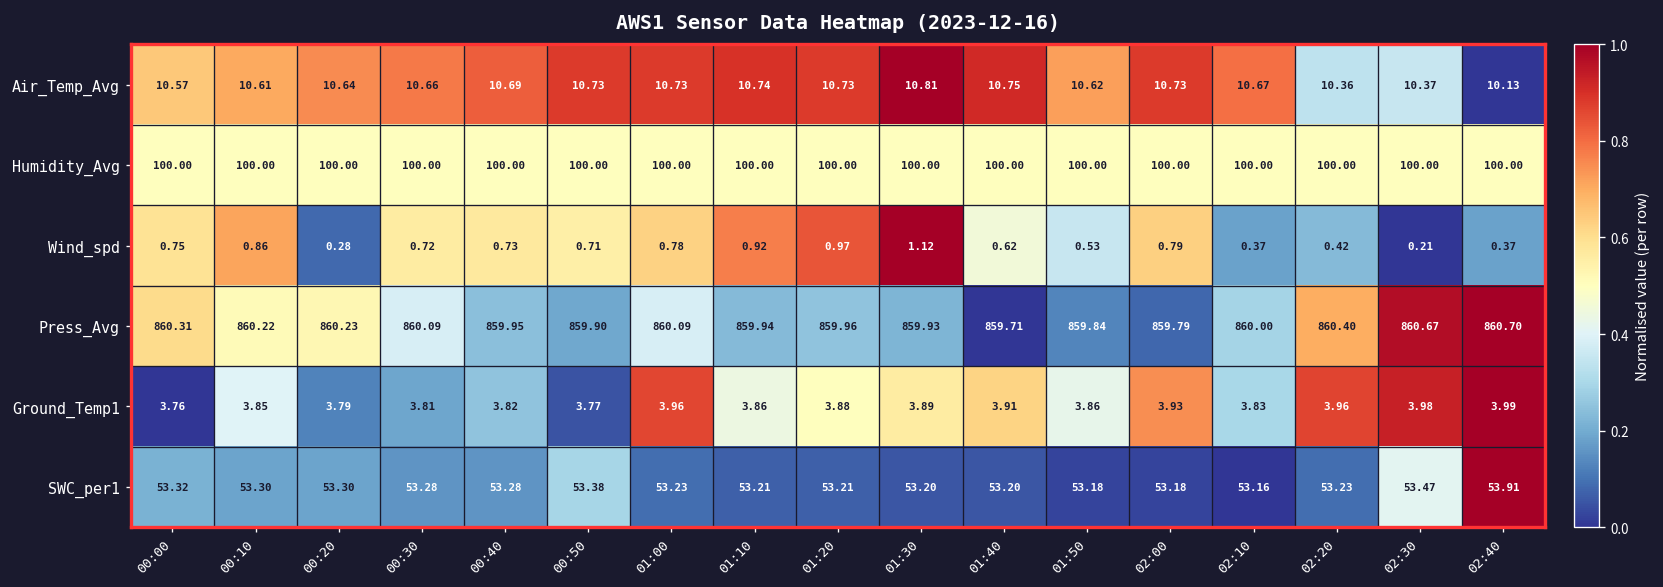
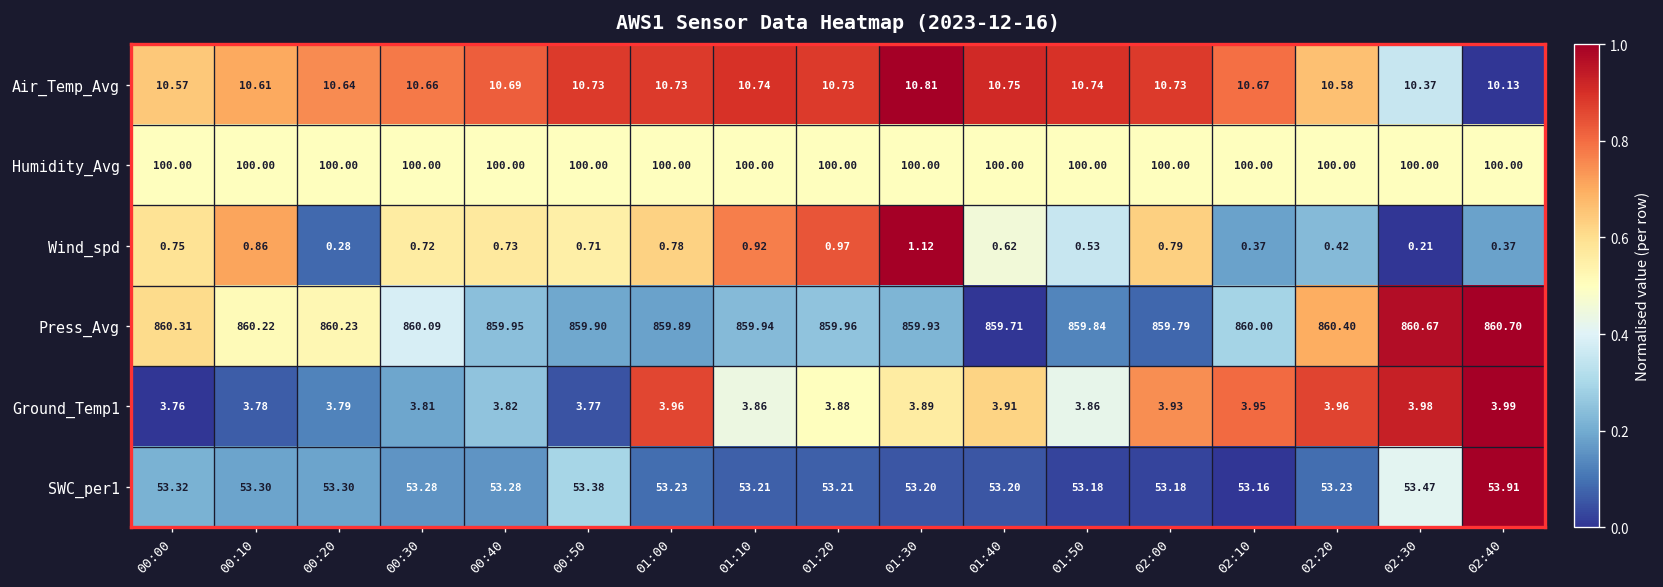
  {
    "Air_Temp_Avg": {
      "00:00": 10.57,
      "00:10": 10.61,
      "00:20": 10.64,
      "00:30": 10.66,
      "00:40": 10.69,
      "00:50": 10.73,
      "01:00": 10.73,
      "01:10": 10.74,
      "01:20": 10.73,
      "01:30": 10.81,
      "01:40": 10.75,
-     "01:50": 10.62,
+     "01:50": 10.74,
      "02:00": 10.73,
      "02:10": 10.67,
-     "02:20": 10.36,
+     "02:20": 10.58,
      "02:30": 10.37,
      "02:40": 10.13
    },
    "Humidity_Avg": {
      "00:00": 100.00,
      "00:10": 100.00,
      "00:20": 100.00,
      "00:30": 100.00,
      "00:40": 100.00,
      "00:50": 100.00,
      "01:00": 100.00,
      "01:10": 100.00,
      "01:20": 100.00,
      "01:30": 100.00,
      "01:40": 100.00,
      "01:50": 100.00,
      "02:00": 100.00,
      "02:10": 100.00,
      "02:20": 100.00,
      "02:30": 100.00,
      "02:40": 100.00
    },
    "Wind_spd": {
      "00:00": 0.75,
      "00:10": 0.86,
      "00:20": 0.28,
      "00:30": 0.72,
      "00:40": 0.73,
      "00:50": 0.71,
      "01:00": 0.78,
      "01:10": 0.92,
      "01:20": 0.97,
      "01:30": 1.12,
      "01:40": 0.62,
      "01:50": 0.53,
      "02:00": 0.79,
      "02:10": 0.37,
      "02:20": 0.42,
      "02:30": 0.21,
      "02:40": 0.37
    },
    "Press_Avg": {
      "00:00": 860.31,
      "00:10": 860.22,
      "00:20": 860.23,
      "00:30": 860.09,
      "00:40": 859.95,
      "00:50": 859.90,
-     "01:00": 860.09,
+     "01:00": 859.89,
      "01:10": 859.94,
      "01:20": 859.96,
      "01:30": 859.93,
      "01:40": 859.71,
      "01:50": 859.84,
      "02:00": 859.79,
      "02:10": 860.00,
      "02:20": 860.40,
      "02:30": 860.67,
      "02:40": 860.70
    },
    "Ground_Temp1": {
      "00:00": 3.76,
-     "00:10": 3.85,
+     "00:10": 3.78,
      "00:20": 3.79,
      "00:30": 3.81,
      "00:40": 3.82,
      "00:50": 3.77,
      "01:00": 3.96,
      "01:10": 3.86,
      "01:20": 3.88,
      "01:30": 3.89,
      "01:40": 3.91,
      "01:50": 3.86,
      "02:00": 3.93,
-     "02:10": 3.83,
+     "02:10": 3.95,
      "02:20": 3.96,
      "02:30": 3.98,
      "02:40": 3.99
    },
    "SWC_per1": {
      "00:00": 53.32,
      "00:10": 53.30,
      "00:20": 53.30,
      "00:30": 53.28,
      "00:40": 53.28,
      "00:50": 53.38,
      "01:00": 53.23,
      "01:10": 53.21,
      "01:20": 53.21,
      "01:30": 53.20,
      "01:40": 53.20,
      "01:50": 53.18,
      "02:00": 53.18,
      "02:10": 53.16,
      "02:20": 53.23,
      "02:30": 53.47,
      "02:40": 53.91
    }
  }
